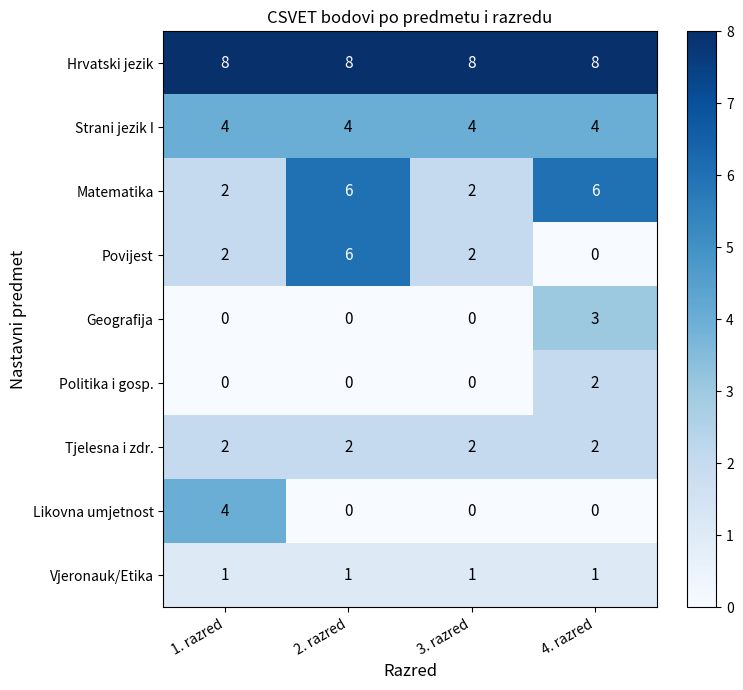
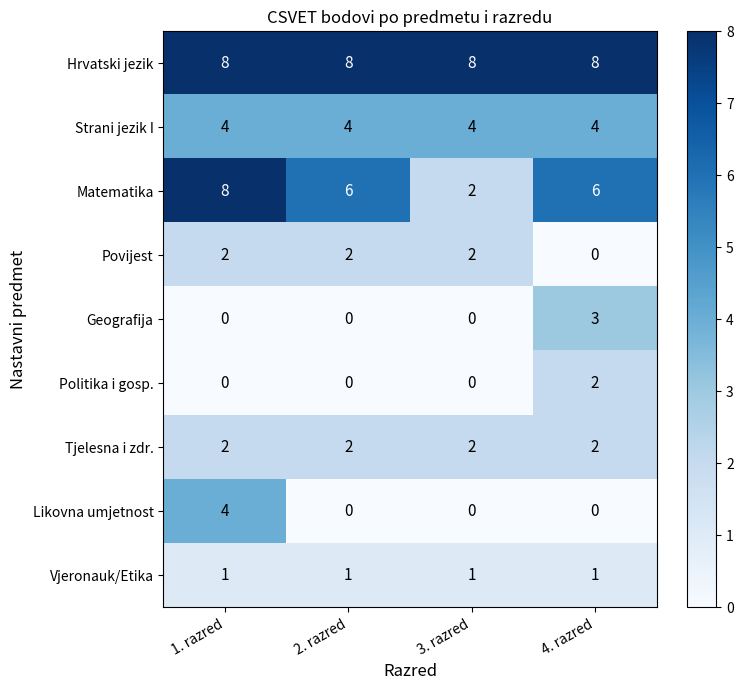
  {
    "Hrvatski jezik": {
      "1. razred": 8,
      "2. razred": 8,
      "3. razred": 8,
      "4. razred": 8
    },
    "Strani jezik I": {
      "1. razred": 4,
      "2. razred": 4,
      "3. razred": 4,
      "4. razred": 4
    },
    "Matematika": {
-     "1. razred": 2,
+     "1. razred": 8,
      "2. razred": 6,
      "3. razred": 2,
      "4. razred": 6
    },
    "Povijest": {
      "1. razred": 2,
-     "2. razred": 6,
+     "2. razred": 2,
      "3. razred": 2,
      "4. razred": 0
    },
    "Geografija": {
      "1. razred": 0,
      "2. razred": 0,
      "3. razred": 0,
      "4. razred": 3
    },
    "Politika i gosp.": {
      "1. razred": 0,
      "2. razred": 0,
      "3. razred": 0,
      "4. razred": 2
    },
    "Tjelesna i zdr.": {
      "1. razred": 2,
      "2. razred": 2,
      "3. razred": 2,
      "4. razred": 2
    },
    "Likovna umjetnost": {
      "1. razred": 4,
      "2. razred": 0,
      "3. razred": 0,
      "4. razred": 0
    },
    "Vjeronauk/Etika": {
      "1. razred": 1,
      "2. razred": 1,
      "3. razred": 1,
      "4. razred": 1
    }
  }
